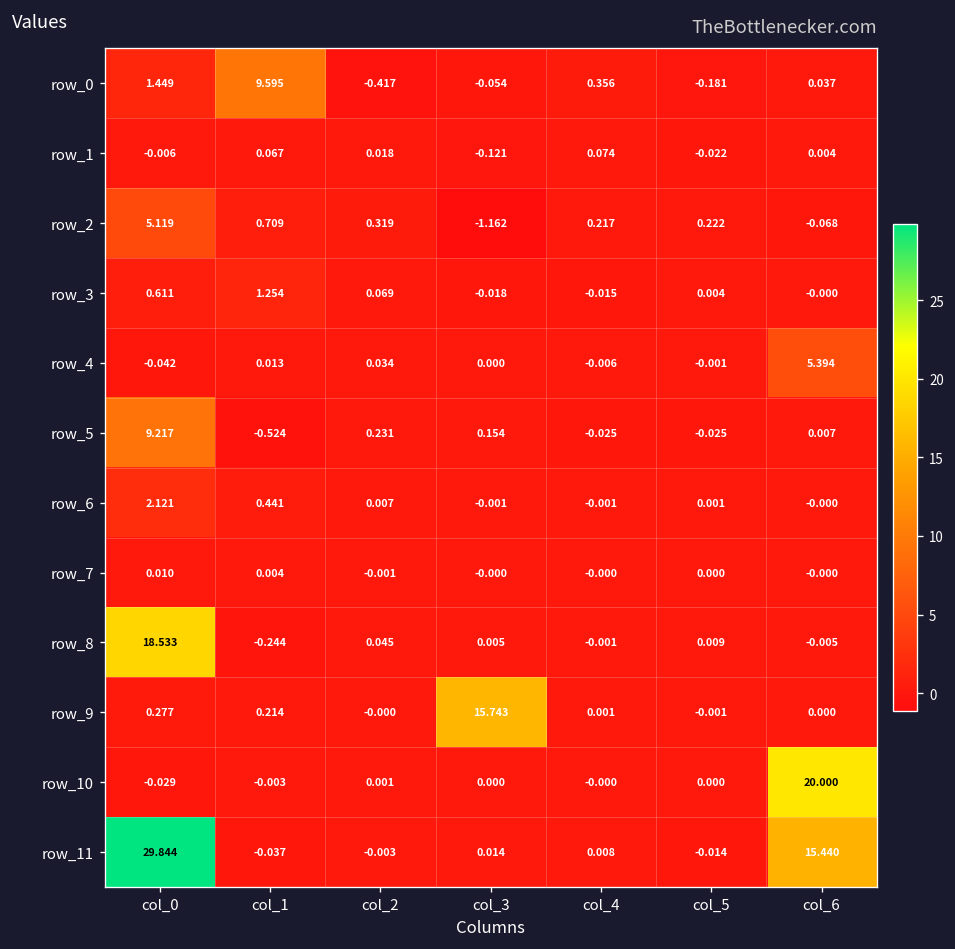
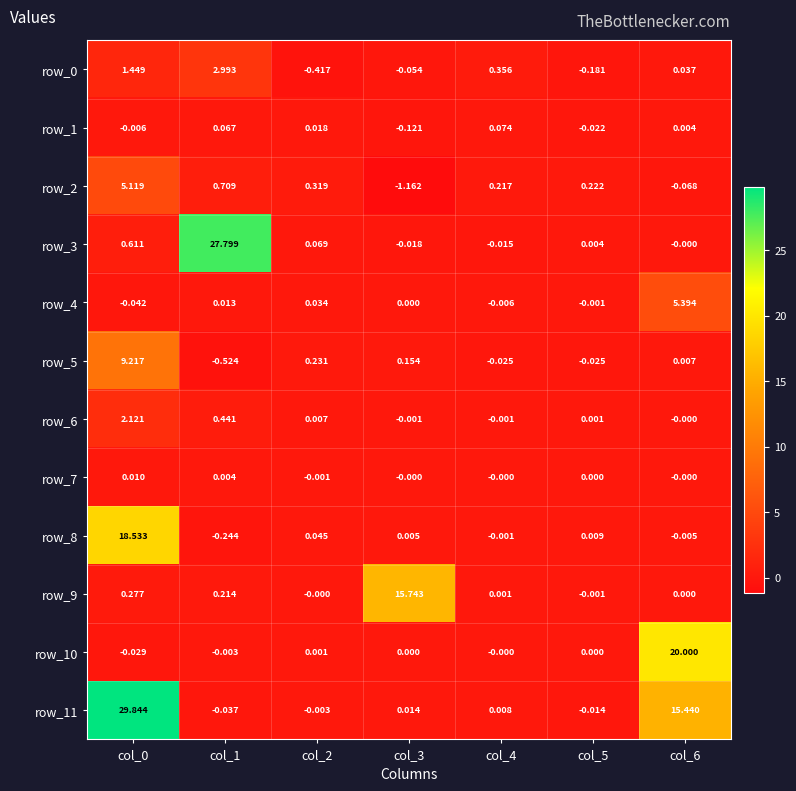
  {
    "row_0": {
      "col_0": 1.449,
-     "col_1": 9.595,
+     "col_1": 2.993,
      "col_2": -0.417,
      "col_3": -0.054,
      "col_4": 0.356,
      "col_5": -0.181,
      "col_6": 0.037
    },
    "row_1": {
      "col_0": -0.006,
      "col_1": 0.067,
      "col_2": 0.018,
      "col_3": -0.121,
      "col_4": 0.074,
      "col_5": -0.022,
      "col_6": 0.004
    },
    "row_2": {
      "col_0": 5.119,
      "col_1": 0.709,
      "col_2": 0.319,
      "col_3": -1.162,
      "col_4": 0.217,
      "col_5": 0.222,
      "col_6": -0.068
    },
    "row_3": {
      "col_0": 0.611,
-     "col_1": 1.254,
+     "col_1": 27.799,
      "col_2": 0.069,
      "col_3": -0.018,
      "col_4": -0.015,
      "col_5": 0.004,
      "col_6": -0.000
    },
    "row_4": {
      "col_0": -0.042,
      "col_1": 0.013,
      "col_2": 0.034,
      "col_3": 0.000,
      "col_4": -0.006,
      "col_5": -0.001,
      "col_6": 5.394
    },
    "row_5": {
      "col_0": 9.217,
      "col_1": -0.524,
      "col_2": 0.231,
      "col_3": 0.154,
      "col_4": -0.025,
      "col_5": -0.025,
      "col_6": 0.007
    },
    "row_6": {
      "col_0": 2.121,
      "col_1": 0.441,
      "col_2": 0.007,
      "col_3": -0.001,
      "col_4": -0.001,
      "col_5": 0.001,
      "col_6": -0.000
    },
    "row_7": {
      "col_0": 0.010,
      "col_1": 0.004,
      "col_2": -0.001,
      "col_3": -0.000,
      "col_4": -0.000,
      "col_5": 0.000,
      "col_6": -0.000
    },
    "row_8": {
      "col_0": 18.533,
      "col_1": -0.244,
      "col_2": 0.045,
      "col_3": 0.005,
      "col_4": -0.001,
      "col_5": 0.009,
      "col_6": -0.005
    },
    "row_9": {
      "col_0": 0.277,
      "col_1": 0.214,
      "col_2": -0.000,
      "col_3": 15.743,
      "col_4": 0.001,
      "col_5": -0.001,
      "col_6": 0.000
    },
    "row_10": {
      "col_0": -0.029,
      "col_1": -0.003,
      "col_2": 0.001,
      "col_3": 0.000,
      "col_4": -0.000,
      "col_5": 0.000,
      "col_6": 20.000
    },
    "row_11": {
      "col_0": 29.844,
      "col_1": -0.037,
      "col_2": -0.003,
      "col_3": 0.014,
      "col_4": 0.008,
      "col_5": -0.014,
      "col_6": 15.440
    }
  }
